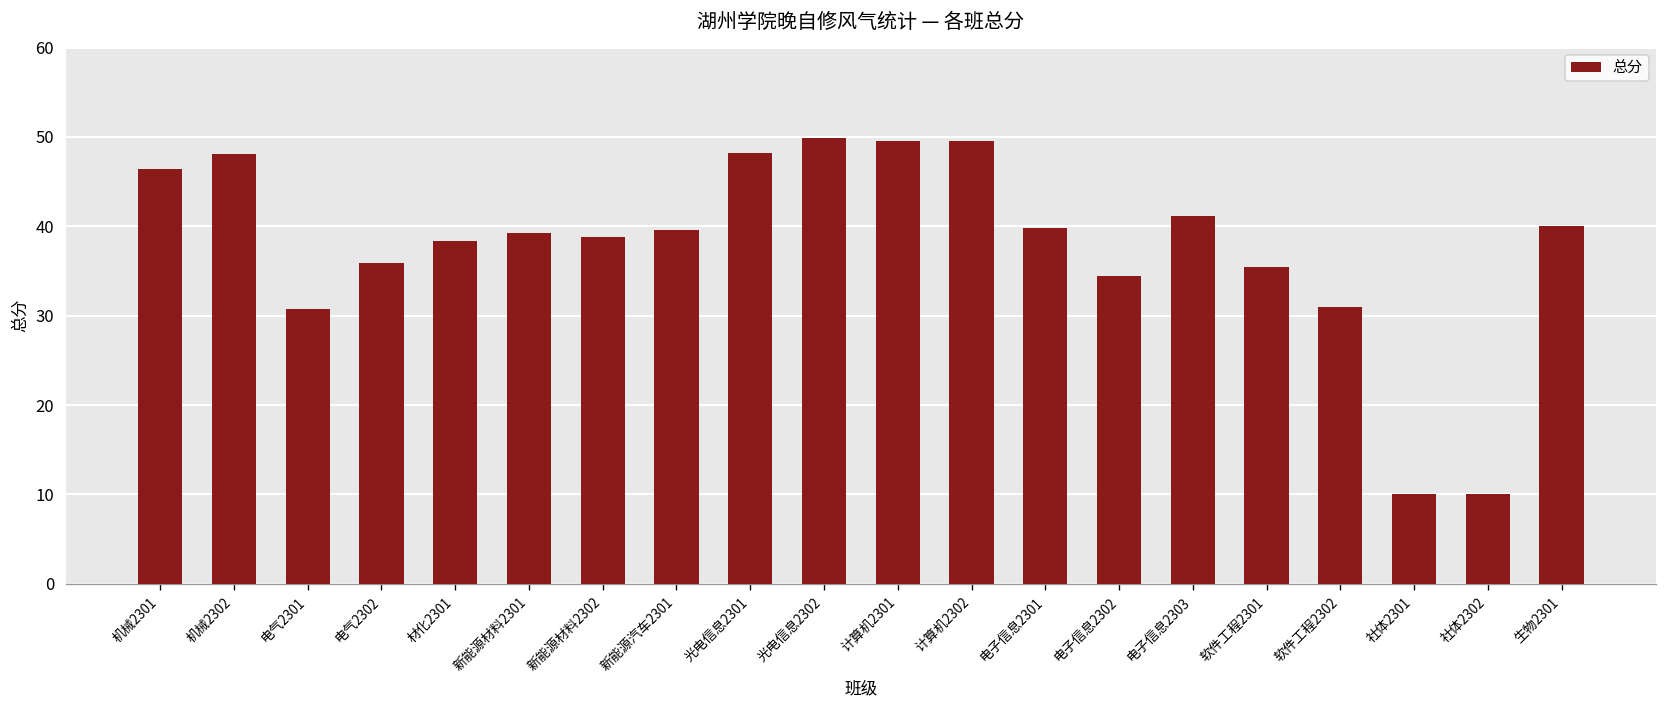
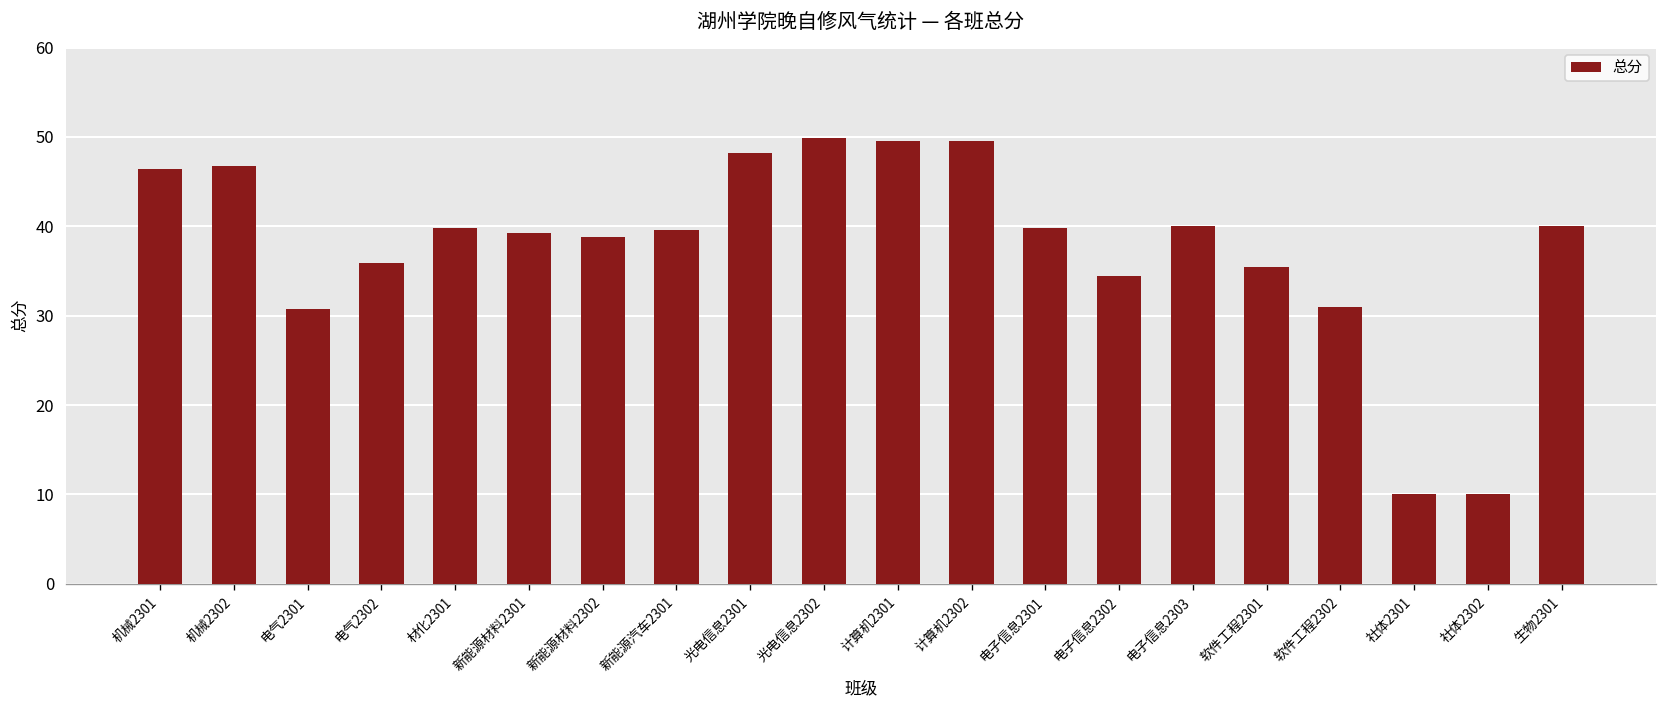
  {
    "机械2301": 46,
-   "机械2302": 48,
+   "机械2302": 47,
    "电气2301": 31,
    "电气2302": 36,
-   "材化2301": 38,
+   "材化2301": 40,
    "新能源材料2301": 39,
    "新能源材料2302": 39,
    "新能源汽车2301": 40,
    "光电信息2301": 48,
    "光电信息2302": 50,
    "计算机2301": 50,
    "计算机2302": 50,
    "电子信息2301": 40,
    "电子信息2302": 34,
-   "电子信息2303": 41,
+   "电子信息2303": 40,
    "软件工程2301": 36,
    "软件工程2302": 31,
    "社体2301": 10,
    "社体2302": 10,
    "生物2301": 40
  }
